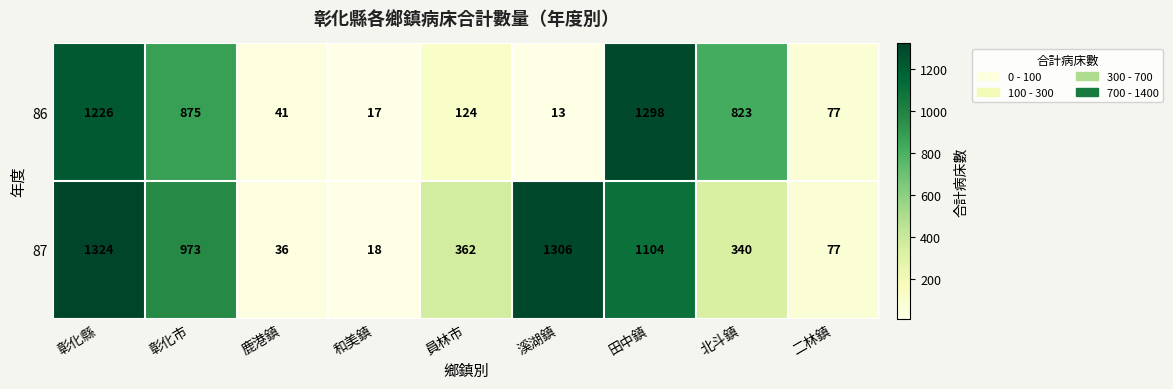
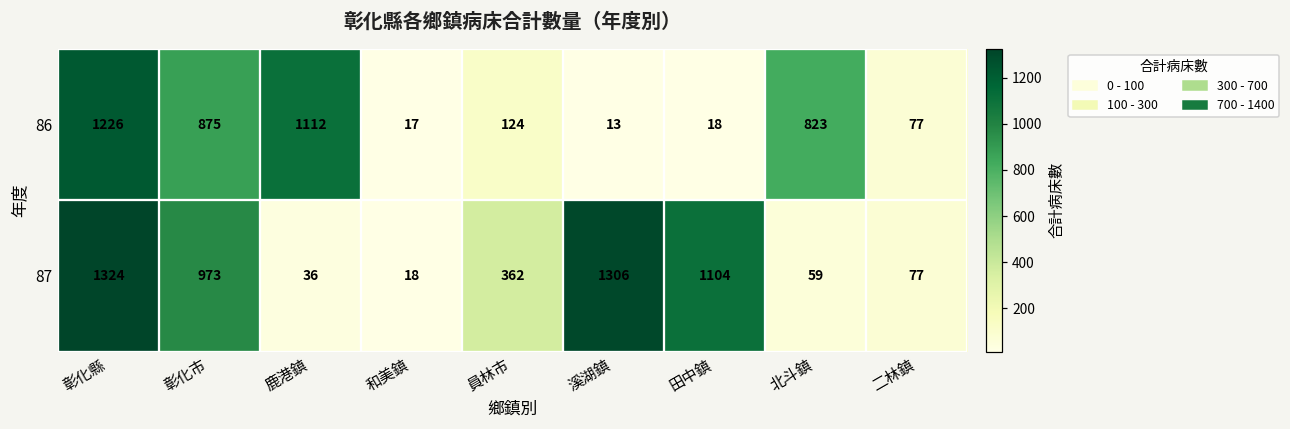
  {
    "86": {
      "彰化縣": 1226,
      "彰化市": 875,
-     "鹿港鎮": 41,
+     "鹿港鎮": 1112,
      "和美鎮": 17,
      "員林市": 124,
      "溪湖鎮": 13,
-     "田中鎮": 1298,
+     "田中鎮": 18,
      "北斗鎮": 823,
      "二林鎮": 77
    },
    "87": {
      "彰化縣": 1324,
      "彰化市": 973,
      "鹿港鎮": 36,
      "和美鎮": 18,
      "員林市": 362,
      "溪湖鎮": 1306,
      "田中鎮": 1104,
-     "北斗鎮": 340,
+     "北斗鎮": 59,
      "二林鎮": 77
    }
  }
